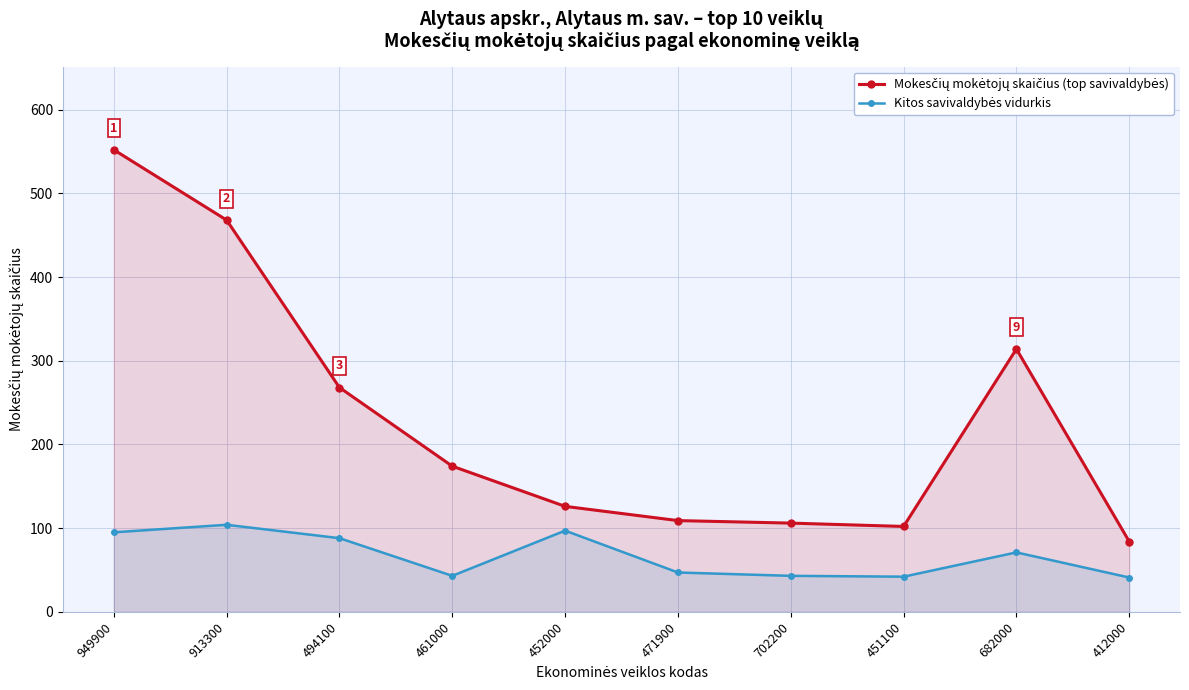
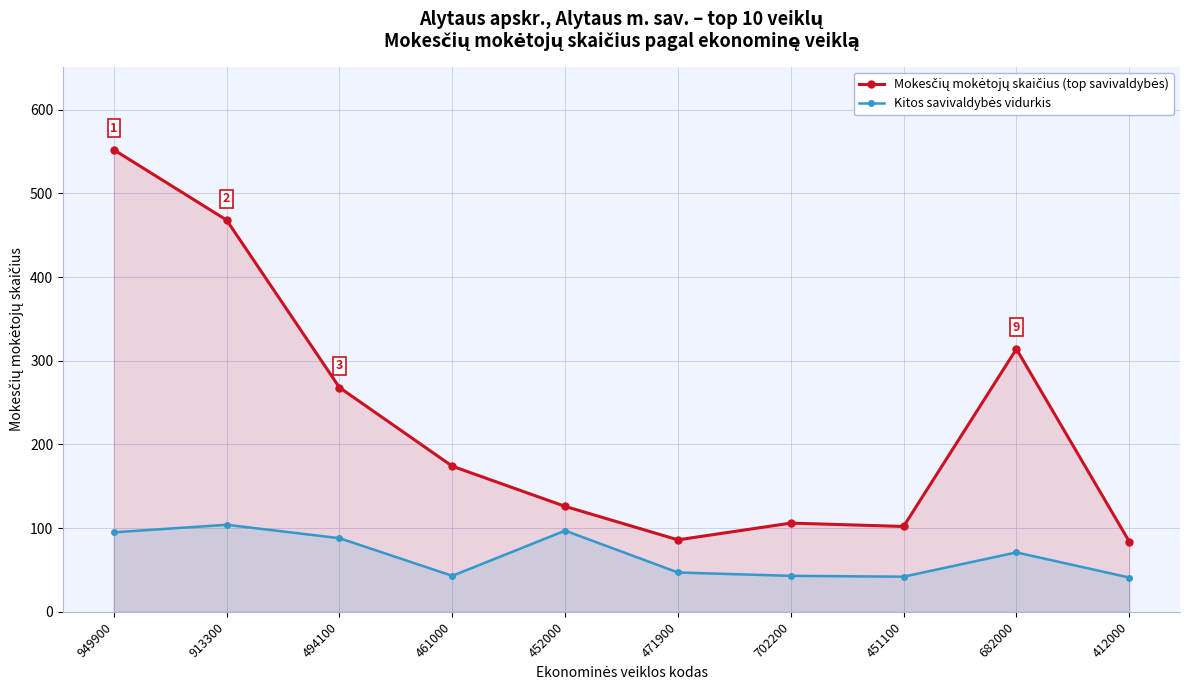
  {
    "Mokesčių mokėtojų skaičius (top savivaldybės)": {
      "461000": 170,
      "452000": 130,
-     "471900": 110,
+     "471900": 90,
      "702200": 110,
      "451100": 100,
      "412000": 80
    },
    "Kitos savivaldybės vidurkis": {
      "949900": 100,
      "913300": 100,
      "494100": 90,
      "461000": 40,
      "452000": 100,
      "471900": 50,
      "702200": 40,
      "451100": 40,
      "682000": 70,
      "412000": 40
    }
  }
